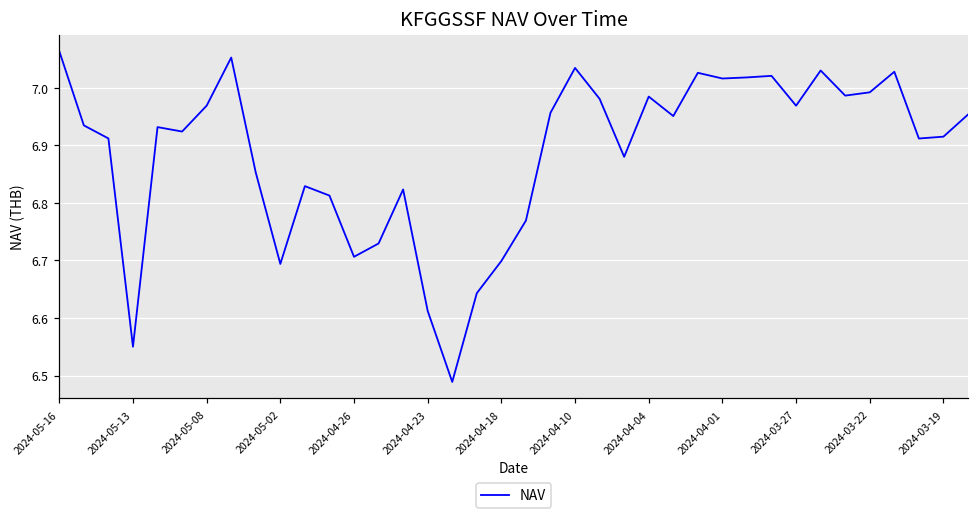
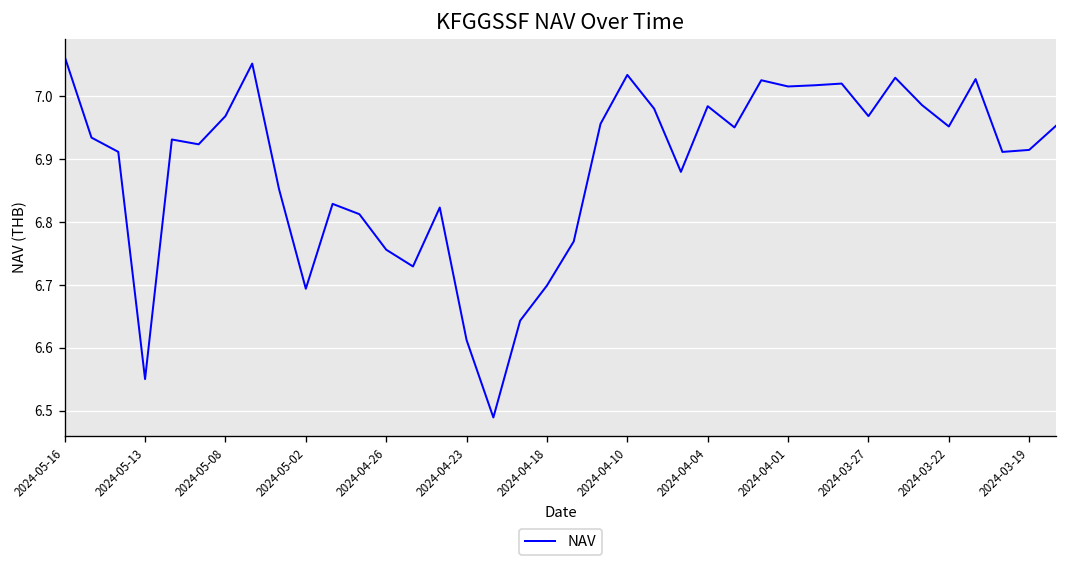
  {
    "2024-05-16": 7.06,
    "2024-05-13": 6.55,
    "2024-05-08": 6.97,
    "2024-05-02": 6.69,
-   "2024-04-26": 6.71,
+   "2024-04-26": 6.76,
    "2024-04-23": 6.61,
    "2024-04-18": 6.70,
    "2024-04-10": 7.03,
    "2024-04-04": 6.98,
    "2024-04-01": 7.02,
    "2024-03-27": 6.97,
-   "2024-03-22": 6.99,
+   "2024-03-22": 6.95,
    "2024-03-19": 6.91
  }
